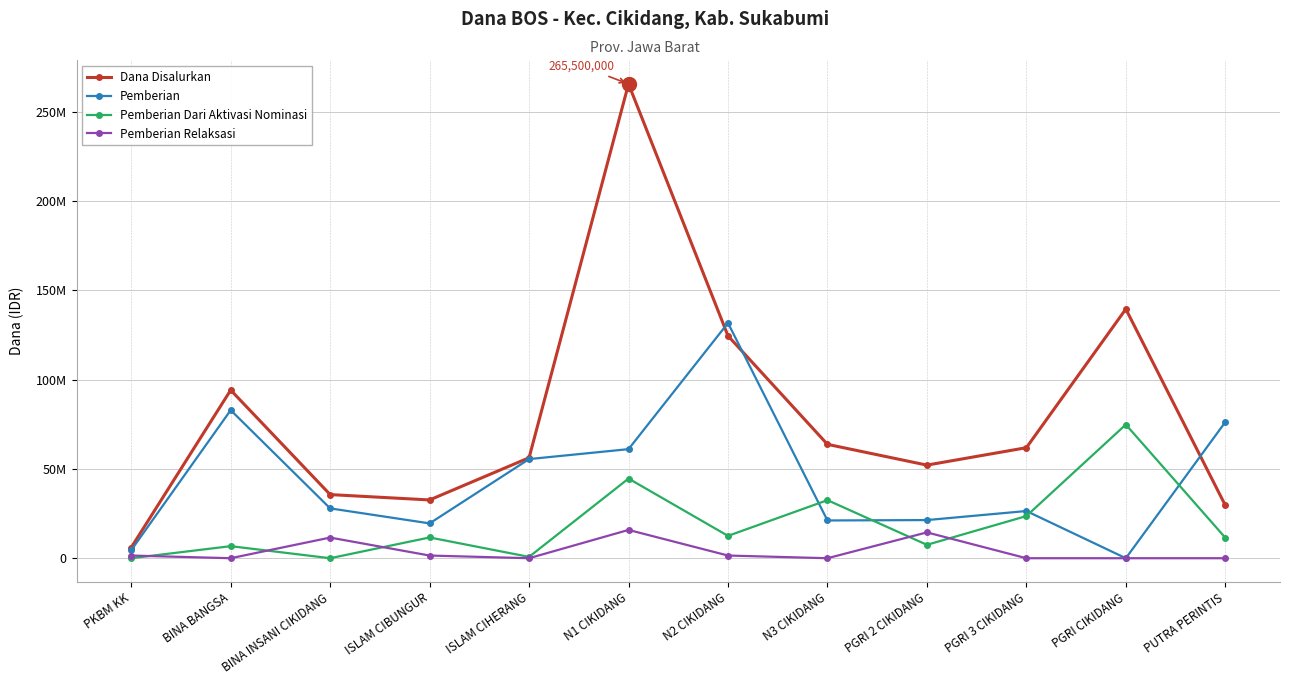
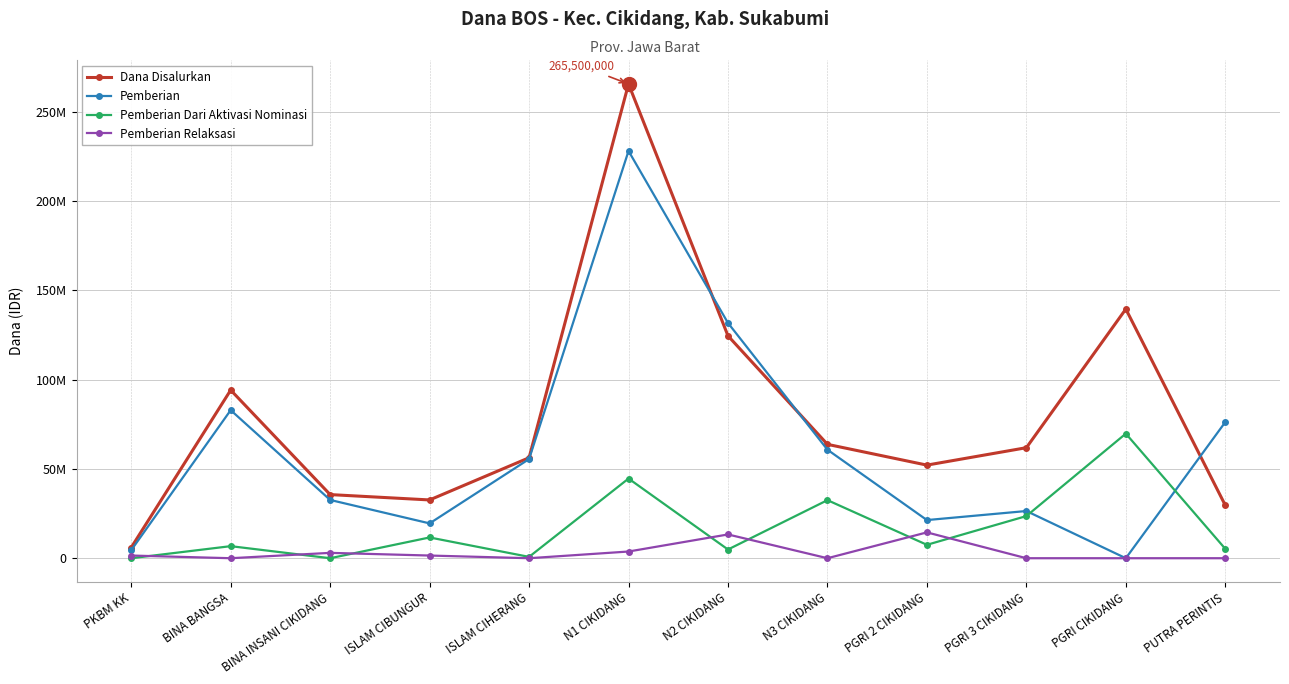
  {
    "Pemberian": {
      "PKBM KK": 5000000,
      "BINA BANGSA": 83000000,
-     "BINA INSANI CIKIDANG": 28000000,
+     "BINA INSANI CIKIDANG": 33000000,
      "ISLAM CIBUNGUR": 20000000,
-     "N1 CIKIDANG": 61000000,
+     "N1 CIKIDANG": 228000000,
      "N2 CIKIDANG": 132000000,
-     "N3 CIKIDANG": 21000000,
+     "N3 CIKIDANG": 61000000,
      "PGRI 2 CIKIDANG": 21000000,
      "PGRI 3 CIKIDANG": 26000000,
      "PUTRA PERINTIS": 76000000
    },
    "Pemberian Dari Aktivasi Nominasi": {
      "PKBM KK": 0,
      "BINA BANGSA": 7000000,
      "BINA INSANI CIKIDANG": 0,
      "ISLAM CIBUNGUR": 12000000,
      "N1 CIKIDANG": 45000000,
-     "N2 CIKIDANG": 13000000,
+     "N2 CIKIDANG": 5000000,
      "N3 CIKIDANG": 33000000,
      "PGRI 2 CIKIDANG": 8000000,
      "PGRI 3 CIKIDANG": 24000000,
-     "PGRI CIKIDANG": 75000000,
-     "PUTRA PERINTIS": 11000000
+     "PGRI CIKIDANG": 70000000,
+     "PUTRA PERINTIS": 5000000
    },
    "Pemberian Relaksasi": {
      "PKBM KK": 2000000,
      "BINA BANGSA": 0,
-     "BINA INSANI CIKIDANG": 12000000,
+     "BINA INSANI CIKIDANG": 3000000,
      "ISLAM CIBUNGUR": 2000000,
-     "N1 CIKIDANG": 16000000,
-     "N2 CIKIDANG": 2000000,
+     "N1 CIKIDANG": 4000000,
+     "N2 CIKIDANG": 13000000,
      "N3 CIKIDANG": 0,
      "PGRI 2 CIKIDANG": 14000000,
      "PGRI 3 CIKIDANG": 0,
      "PUTRA PERINTIS": 0
    }
  }
